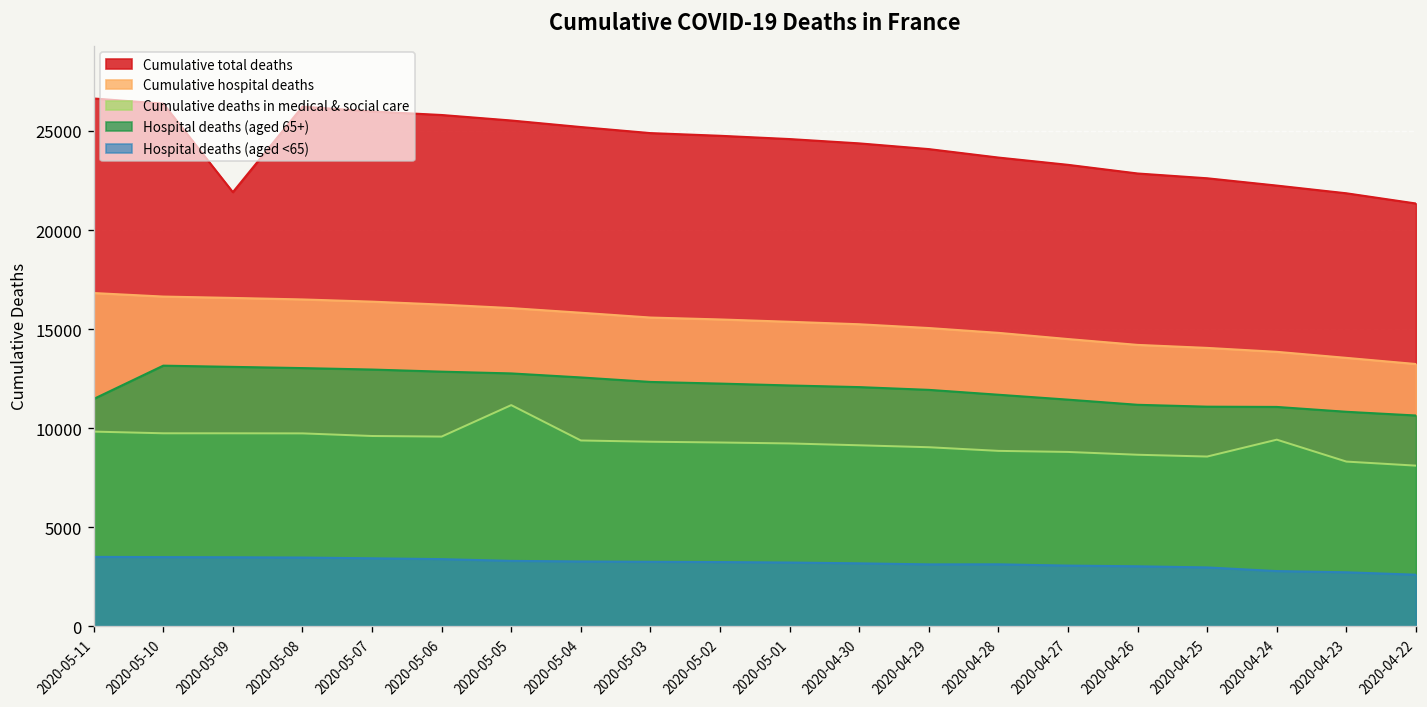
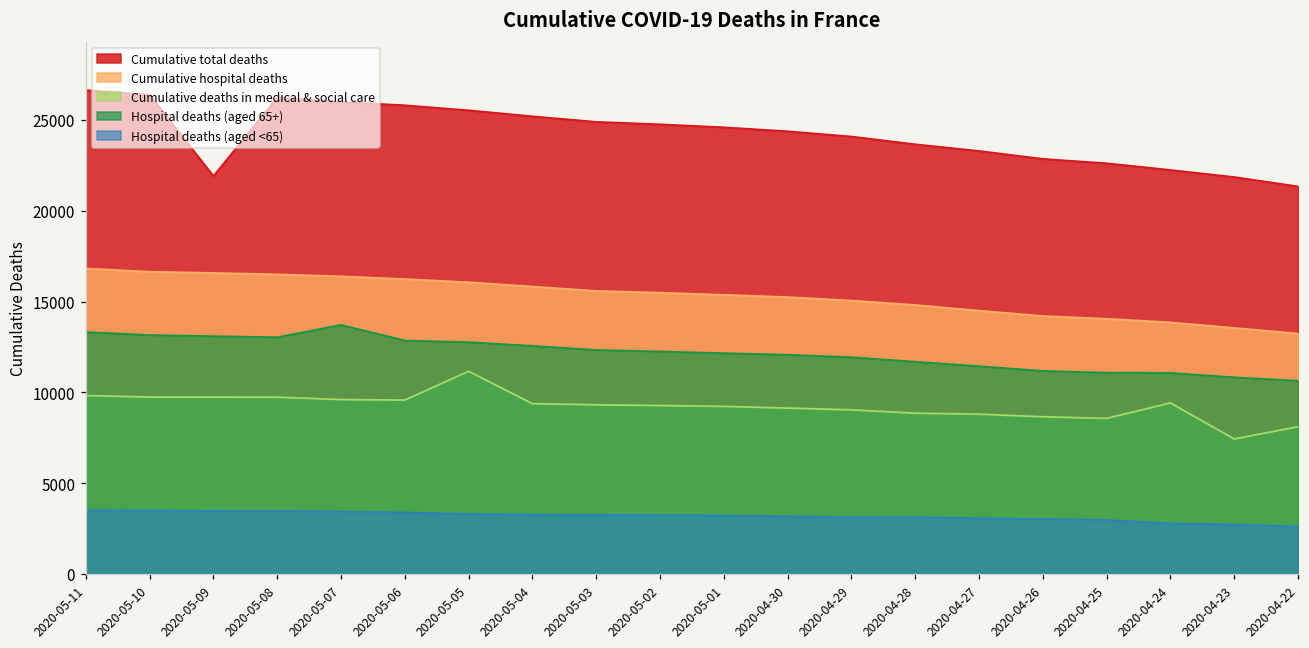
  {
    "Cumulative total deaths": {
      "2020-05-11": 26600,
      "2020-05-09": 21900,
      "2020-05-06": 25800,
      "2020-05-05": 25500,
      "2020-05-04": 25200,
      "2020-05-03": 24900,
      "2020-05-02": 24800,
      "2020-05-01": 24600,
      "2020-04-30": 24400,
      "2020-04-29": 24100,
      "2020-04-28": 23700,
      "2020-04-27": 23300,
      "2020-04-26": 22900,
      "2020-04-25": 22600,
      "2020-04-24": 22200,
      "2020-04-23": 21900,
      "2020-04-22": 21300
    },
    "Cumulative hospital deaths": {
      "2020-05-11": 16800,
      "2020-05-10": 16600,
      "2020-05-09": 16600,
      "2020-05-08": 16500,
      "2020-05-07": 16400,
      "2020-05-06": 16200,
      "2020-05-05": 16100,
      "2020-05-04": 15800,
      "2020-05-03": 15600,
      "2020-05-02": 15500,
      "2020-05-01": 15400,
      "2020-04-30": 15200,
      "2020-04-29": 15100,
      "2020-04-28": 14800,
      "2020-04-27": 14500,
      "2020-04-26": 14200,
      "2020-04-25": 14100,
      "2020-04-24": 13900,
      "2020-04-23": 13500,
      "2020-04-22": 13200
    },
    "Cumulative deaths in medical & social care": {
      "2020-05-11": 9800,
      "2020-05-10": 9700,
      "2020-05-09": 9700,
      "2020-05-08": 9700,
      "2020-05-07": 9600,
      "2020-05-06": 9600,
      "2020-05-05": 11200,
      "2020-05-04": 9400,
      "2020-05-03": 9300,
      "2020-05-02": 9300,
      "2020-05-01": 9200,
      "2020-04-30": 9100,
      "2020-04-29": 9000,
      "2020-04-28": 8900,
      "2020-04-27": 8800,
      "2020-04-26": 8700,
      "2020-04-25": 8600,
      "2020-04-24": 9400,
-     "2020-04-23": 8300,
+     "2020-04-23": 7400,
      "2020-04-22": 8100
    },
    "Hospital deaths (aged 65+)": {
-     "2020-05-11": 11500,
+     "2020-05-11": 13300,
      "2020-05-10": 13200,
      "2020-05-09": 13100,
      "2020-05-08": 13000,
-     "2020-05-07": 13000,
+     "2020-05-07": 13700,
      "2020-05-06": 12900,
      "2020-05-05": 12800,
      "2020-05-04": 12600,
      "2020-05-03": 12300,
      "2020-05-02": 12200,
      "2020-05-01": 12200,
      "2020-04-30": 12100,
      "2020-04-29": 11900,
      "2020-04-28": 11700,
      "2020-04-27": 11400,
      "2020-04-26": 11200,
      "2020-04-25": 11100,
      "2020-04-24": 11100,
      "2020-04-23": 10800,
      "2020-04-22": 10600
    },
    "Hospital deaths (aged <65)": {
      "2020-05-11": 3500,
      "2020-05-10": 3500,
      "2020-05-09": 3500,
      "2020-05-08": 3500,
      "2020-05-07": 3400,
      "2020-05-06": 3400,
      "2020-05-05": 3300,
      "2020-05-04": 3300,
      "2020-05-03": 3300,
      "2020-05-02": 3200,
      "2020-05-01": 3200,
      "2020-04-30": 3200,
      "2020-04-29": 3100,
      "2020-04-28": 3100,
      "2020-04-27": 3100,
      "2020-04-26": 3000,
      "2020-04-25": 3000,
      "2020-04-24": 2800,
      "2020-04-23": 2700,
      "2020-04-22": 2600
    }
  }
